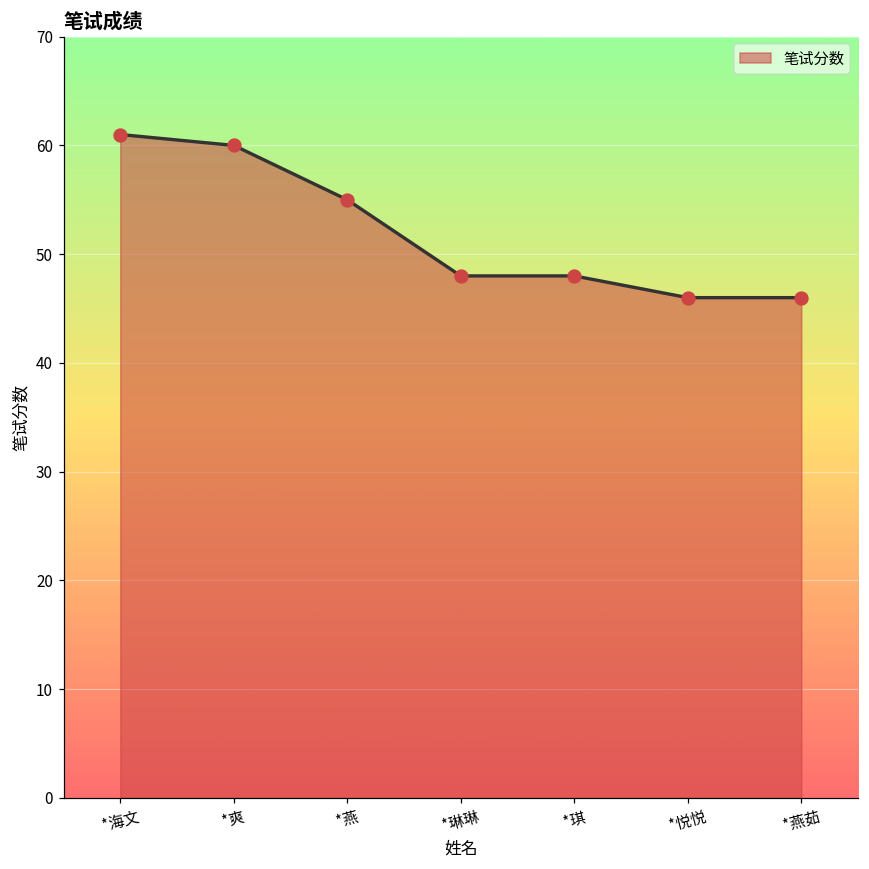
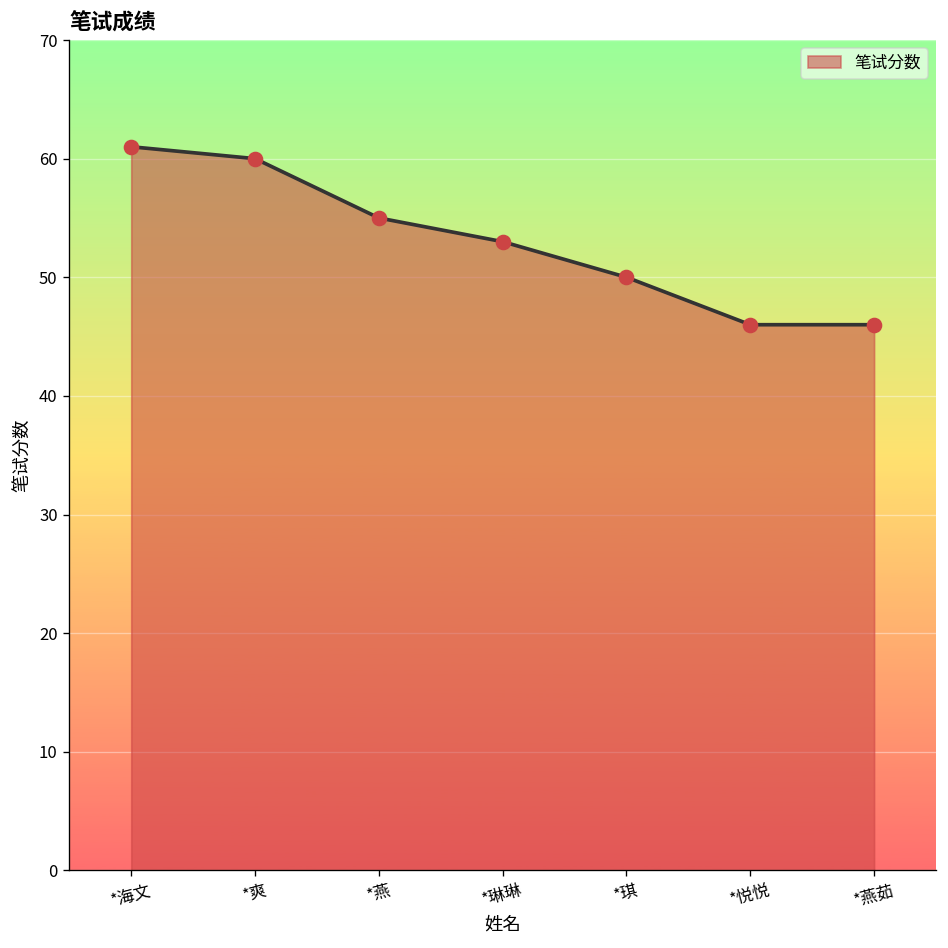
  {
    "*海文": 61,
    "*爽": 60,
    "*燕": 55,
-   "*琳琳": 48,
-   "*琪": 48,
+   "*琳琳": 53,
+   "*琪": 50,
    "*悦悦": 46,
    "*燕茹": 46
  }
